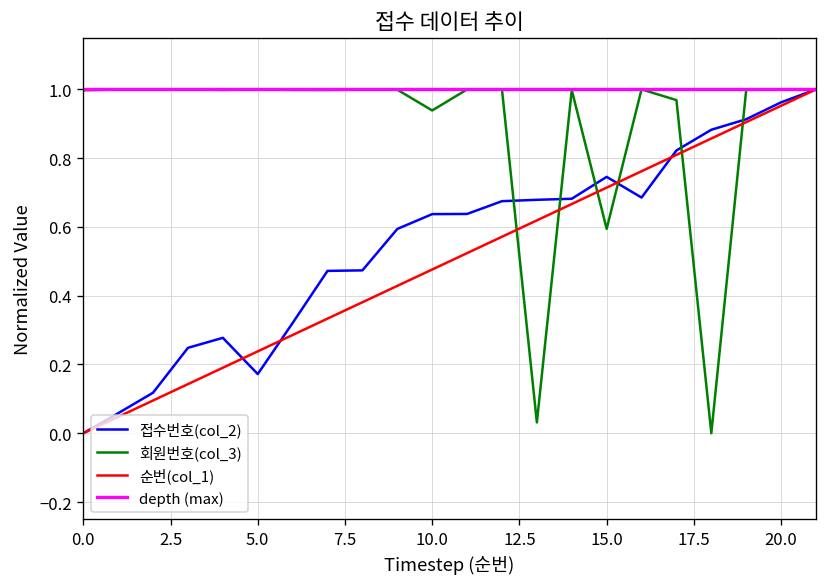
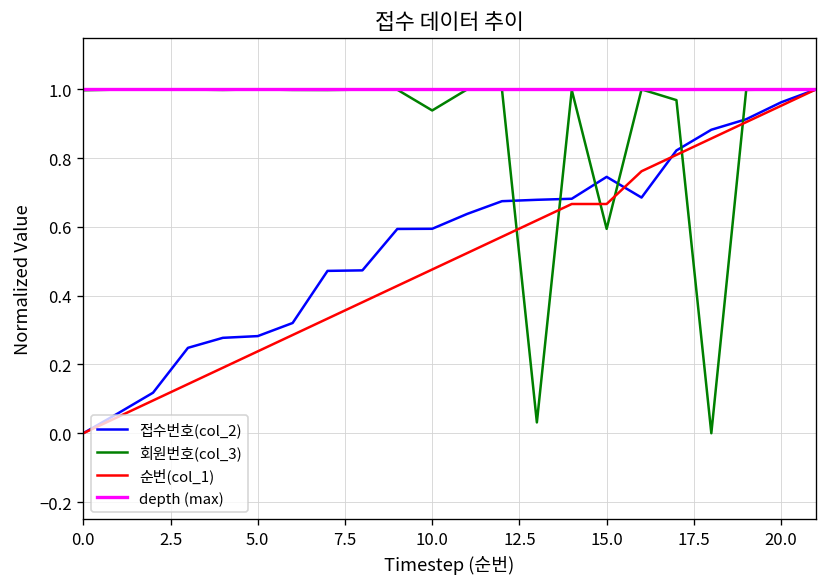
  {
    "접수번호(col_2)": {
-     "5.0": 0.17,
-     "10.0": 0.64,
+     "5.0": 0.28,
+     "10.0": 0.59,
      "15.0": 0.75,
      "20.0": 0.96
    },
    "회원번호(col_3)": {
      "0.0": 1.00,
      "5.0": 1.00,
      "10.0": 0.94,
      "15.0": 0.59,
      "20.0": 1.00
    },
    "순번(col_1)": {
      "5.0": 0.24,
      "10.0": 0.48,
-     "15.0": 0.71,
+     "15.0": 0.67,
      "20.0": 0.95
    }
  }
